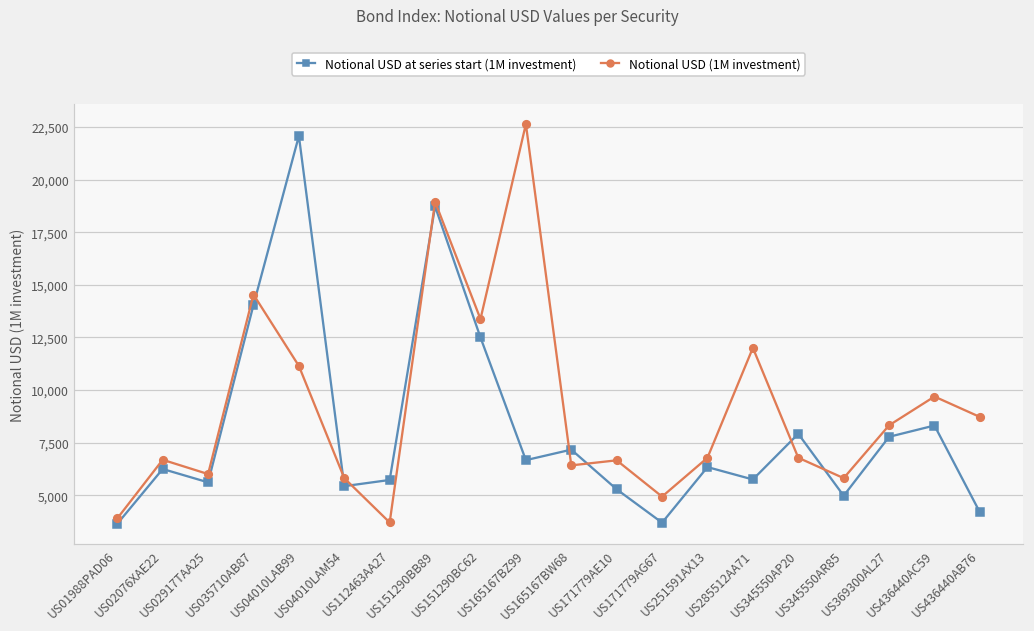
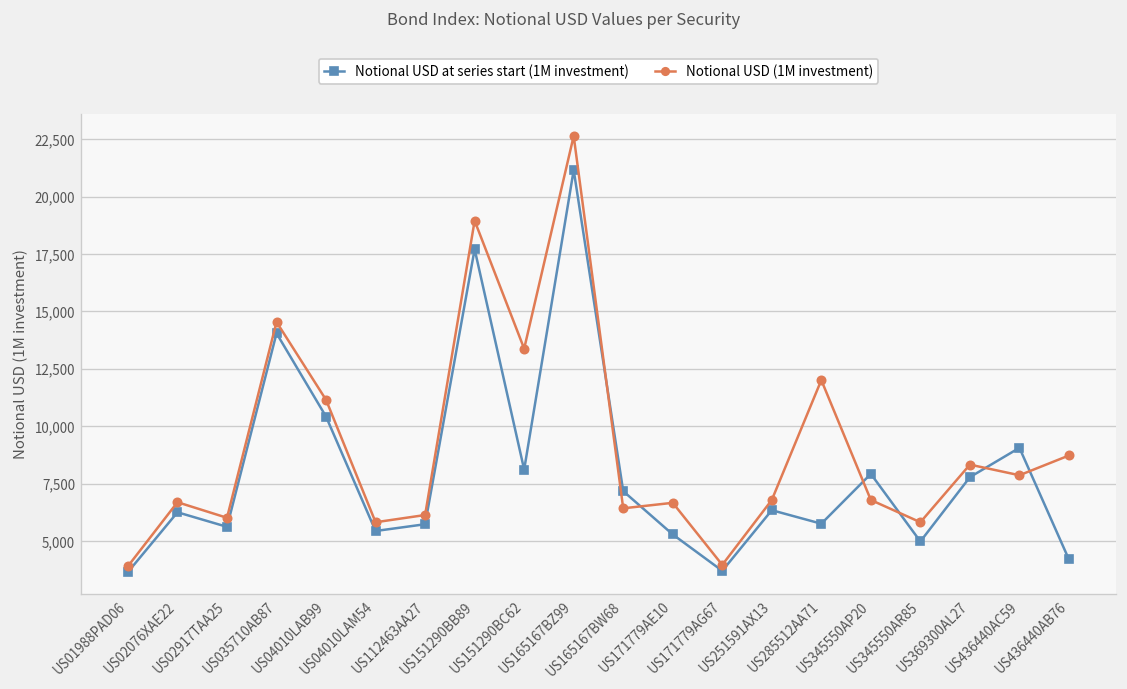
  {
    "Notional USD at series start (1M investment)": {
      "US01988PAD06": "3,600",
      "US02076XAE22": "6,200",
      "US02917TAA25": "5,600",
      "US035710AB87": "14,000",
-     "US04010LAB99": "22,100",
+     "US04010LAB99": "10,400",
      "US04010LAM54": "5,400",
      "US112463AA27": "5,700",
-     "US151290BB89": "18,700",
-     "US151290BC62": "12,500",
-     "US165167BZ99": "6,700",
+     "US151290BB89": "17,700",
+     "US151290BC62": "8,100",
+     "US165167BZ99": "21,200",
      "US165167BW68": "7,200",
      "US171779AE10": "5,300",
      "US171779AG67": "3,700",
      "US251591AX13": "6,300",
      "US285512AA71": "5,800",
      "US345550AP20": "7,900",
      "US345550AR85": "5,000",
      "US369300AL27": "7,800",
-     "US436440AC59": "8,300",
+     "US436440AC59": "9,100",
      "US436440AB76": "4,200"
    },
    "Notional USD (1M investment)": {
      "US01988PAD06": "3,900",
      "US02076XAE22": "6,700",
      "US02917TAA25": "6,000",
      "US035710AB87": "14,500",
      "US04010LAB99": "11,100",
      "US04010LAM54": "5,800",
-     "US112463AA27": "3,700",
+     "US112463AA27": "6,100",
      "US151290BB89": "18,900",
      "US151290BC62": "13,400",
      "US165167BZ99": "22,600",
      "US165167BW68": "6,400",
      "US171779AE10": "6,700",
-     "US171779AG67": "4,900",
+     "US171779AG67": "4,000",
      "US251591AX13": "6,800",
      "US285512AA71": "12,000",
      "US345550AP20": "6,800",
      "US345550AR85": "5,800",
      "US369300AL27": "8,300",
-     "US436440AC59": "9,700",
+     "US436440AC59": "7,900",
      "US436440AB76": "8,700"
    }
  }
